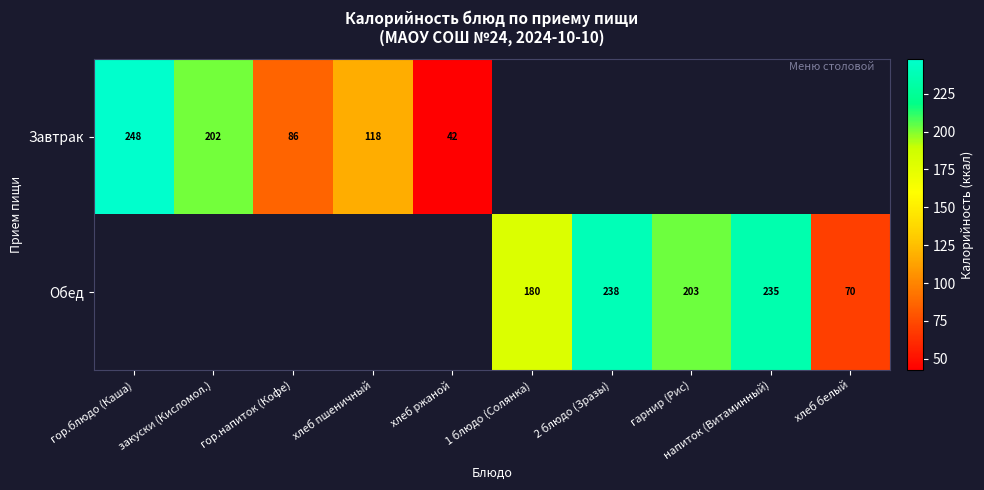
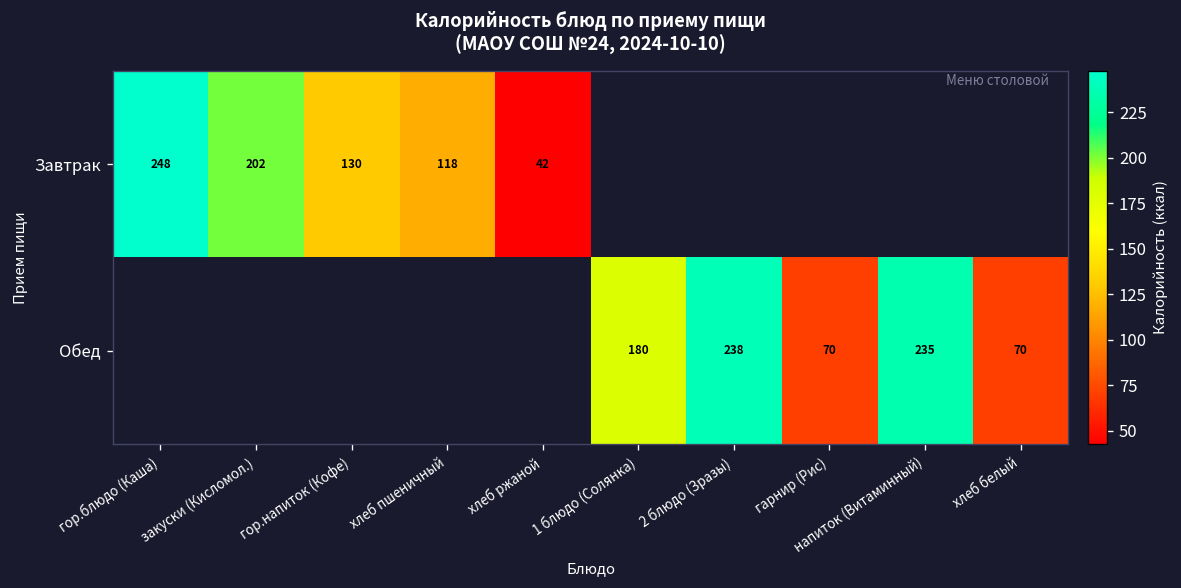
  {
    "Завтрак": {
      "гор.блюдо (Каша)": 248,
      "закуски (Кисломол.)": 202,
-     "гор.напиток (Кофе)": 86,
+     "гор.напиток (Кофе)": 130,
      "хлеб пшеничный": 118,
      "хлеб ржаной": 42
    },
    "Обед": {
      "1 блюдо (Солянка)": 180,
      "2 блюдо (Зразы)": 238,
-     "гарнир (Рис)": 203,
+     "гарнир (Рис)": 70,
      "напиток (Витаминный)": 235,
      "хлеб белый": 70
    }
  }
